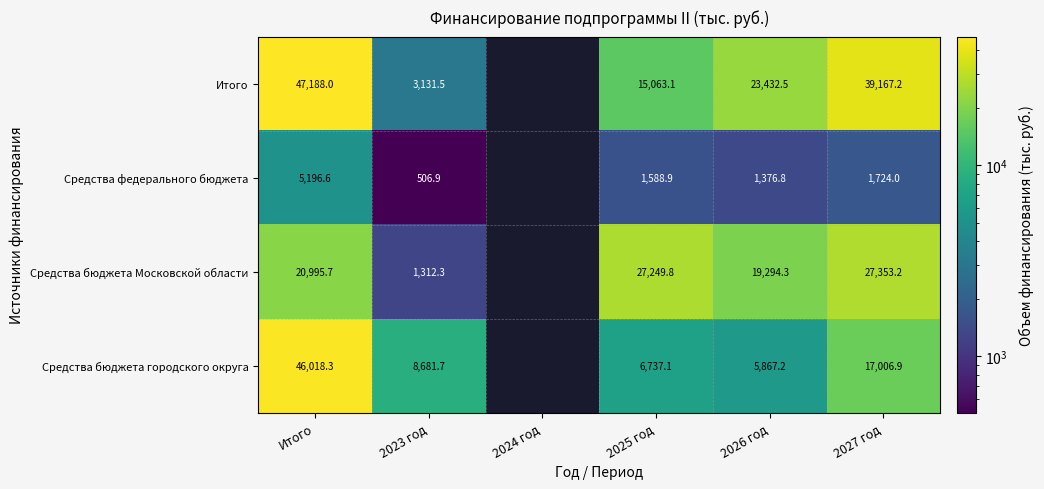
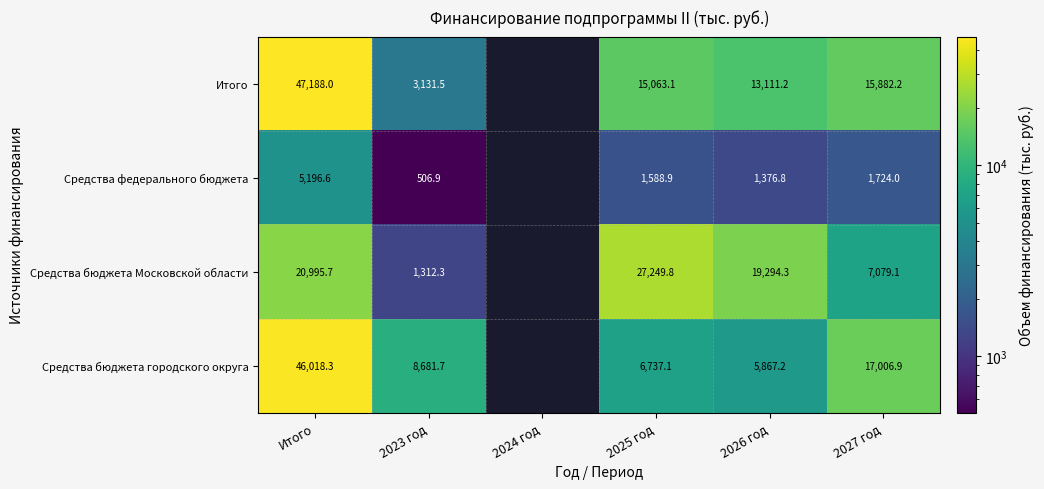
  {
    "Итого": {
      "Итого": "47,188.0",
      "2023 год": "3,131.5",
      "2025 год": "15,063.1",
-     "2026 год": "23,432.5",
-     "2027 год": "39,167.2"
+     "2026 год": "13,111.2",
+     "2027 год": "15,882.2"
    },
    "Средства федерального бюджета": {
      "Итого": "5,196.6",
      "2023 год": "506.9",
      "2025 год": "1,588.9",
      "2026 год": "1,376.8",
      "2027 год": "1,724.0"
    },
    "Средства бюджета Московской области": {
      "Итого": "20,995.7",
      "2023 год": "1,312.3",
      "2025 год": "27,249.8",
      "2026 год": "19,294.3",
-     "2027 год": "27,353.2"
+     "2027 год": "7,079.1"
    },
    "Средства бюджета городского округа": {
      "Итого": "46,018.3",
      "2023 год": "8,681.7",
      "2025 год": "6,737.1",
      "2026 год": "5,867.2",
      "2027 год": "17,006.9"
    }
  }
